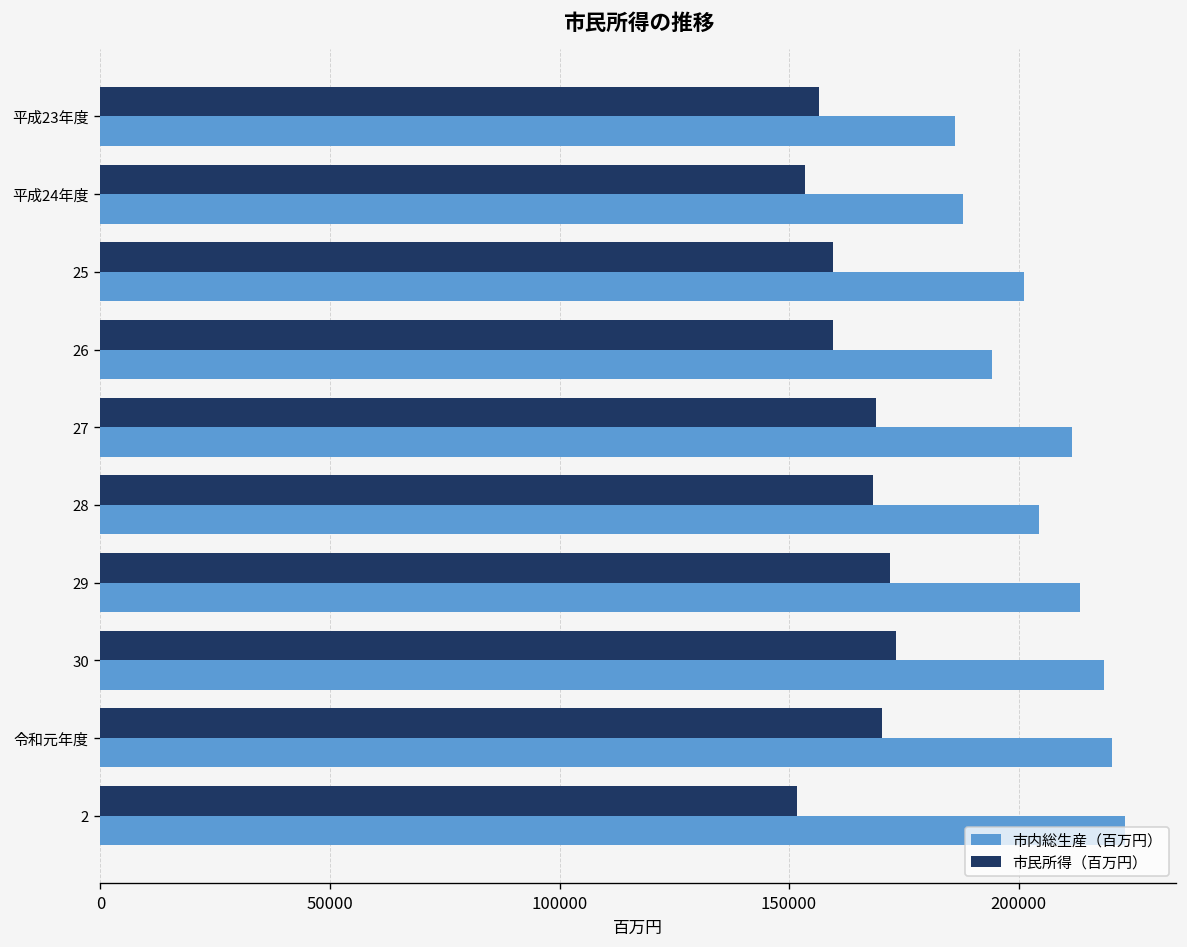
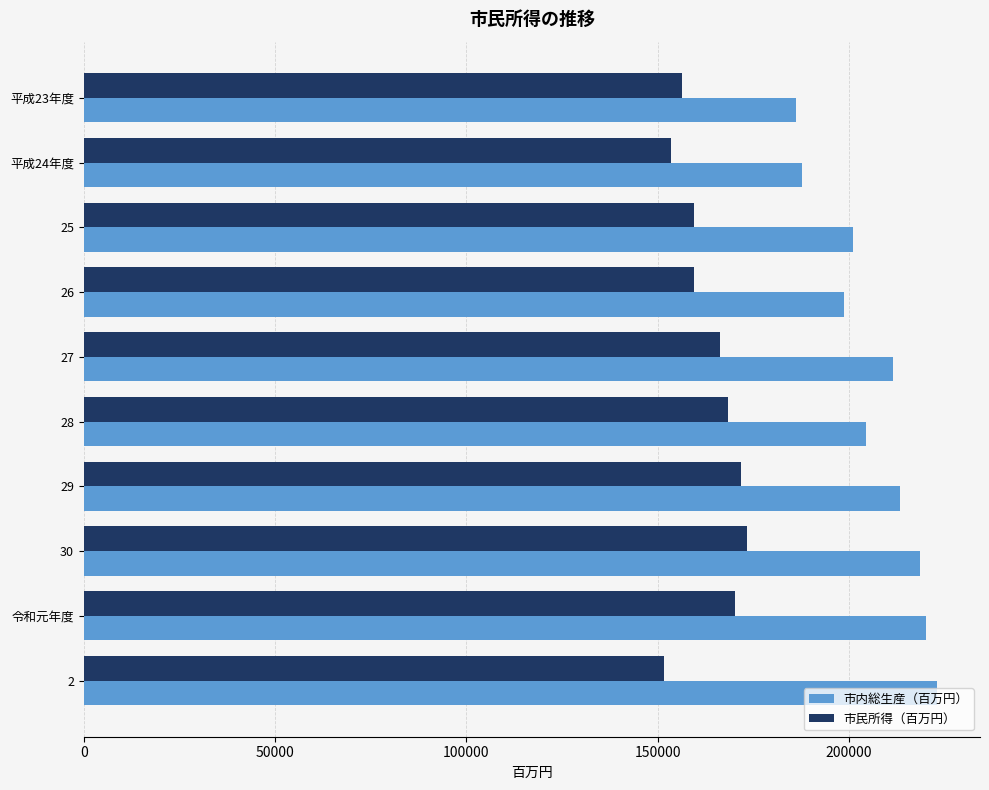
  {
    "市内総生産（百万円）": {
      "平成23年度": 186000,
      "平成24年度": 188000,
      "25": 201000,
-     "26": 194000,
+     "26": 199000,
      "27": 212000,
      "28": 205000,
      "29": 213000,
      "30": 219000,
      "令和元年度": 220000
    },
    "市民所得（百万円）": {
      "平成23年度": 156000,
      "平成24年度": 154000,
      "25": 160000,
      "26": 160000,
-     "27": 169000,
+     "27": 166000,
      "28": 168000,
      "29": 172000,
      "30": 173000,
      "令和元年度": 170000,
      "2": 152000
    }
  }
